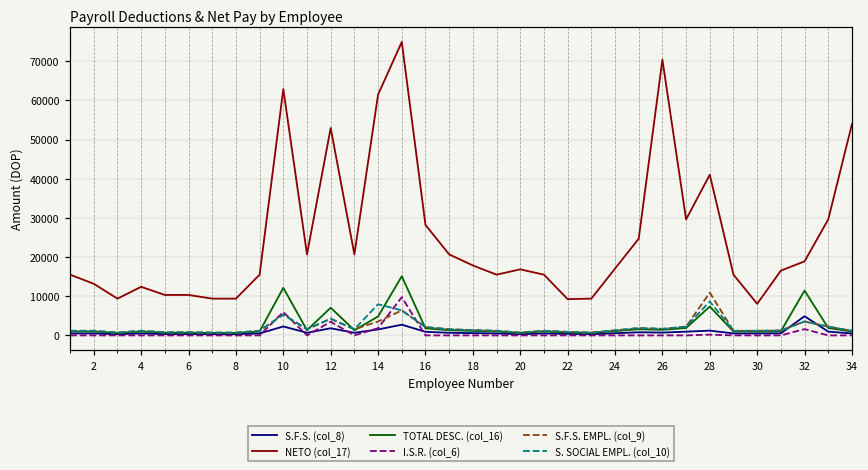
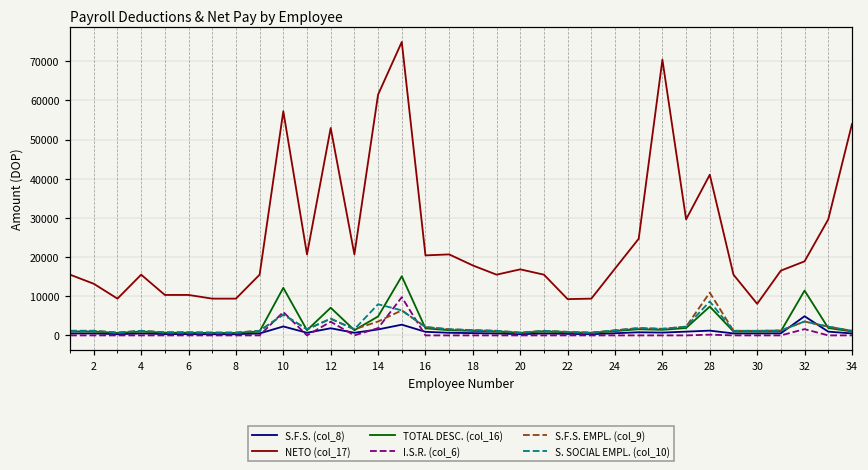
  {
    "S.F.S. (col_8)": {
      "10": 2000,
      "12": 2000,
      "16": 1000,
      "28": 1000,
      "32": 5000
    },
    "NETO (col_17)": {
      "2": 13000,
-     "4": 12000,
+     "4": 15000,
      "6": 10000,
      "8": 9000,
-     "10": 63000,
+     "10": 57000,
      "12": 53000,
      "14": 61000,
-     "16": 28000,
+     "16": 20000,
      "18": 18000,
      "20": 17000,
      "22": 9000,
      "24": 17000,
      "26": 70000,
      "28": 41000,
      "30": 8000,
      "32": 19000,
      "34": 54000
    },
    "TOTAL DESC. (col_16)": {
      "10": 12000,
      "12": 7000,
      "14": 5000,
      "28": 7000,
      "32": 11000
    },
    "I.S.R. (col_6)": {
      "12": 3000,
      "16": 0,
      "26": 0,
      "28": 0,
      "32": 2000
    },
    "S.F.S. EMPL. (col_9)": {
      "14": 4000,
      "28": 11000
    },
    "S. SOCIAL EMPL. (col_10)": {
      "14": 8000,
      "28": 9000
    }
  }
